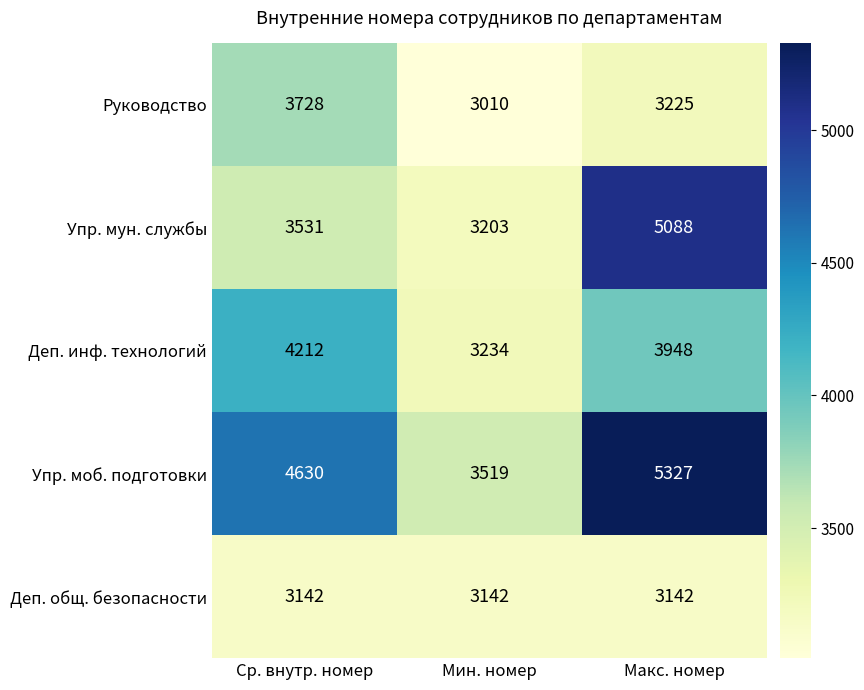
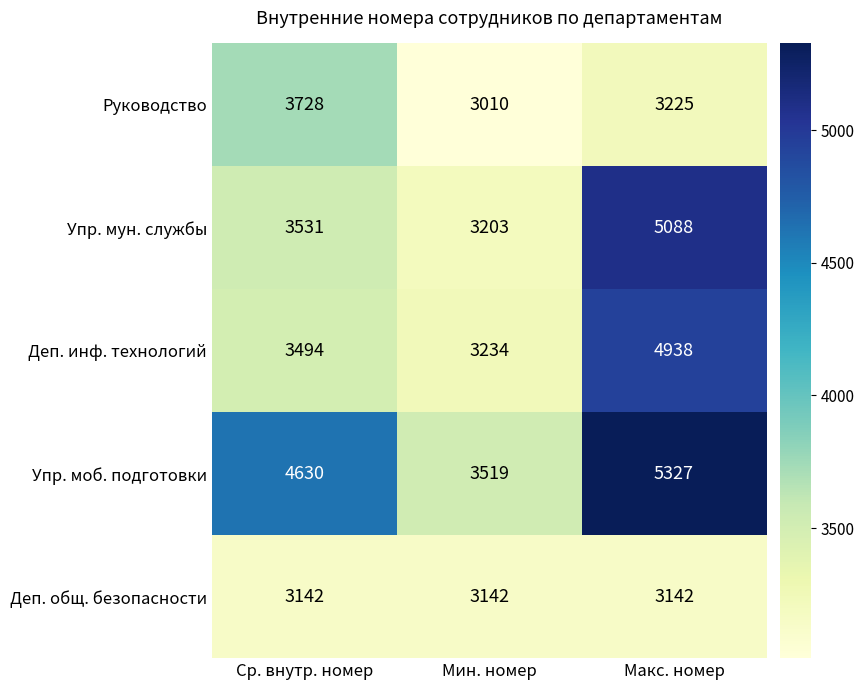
  {
    "Руководство": {
      "Ср. внутр. номер": 3728,
      "Мин. номер": 3010,
      "Макс. номер": 3225
    },
    "Упр. мун. службы": {
      "Ср. внутр. номер": 3531,
      "Мин. номер": 3203,
      "Макс. номер": 5088
    },
    "Деп. инф. технологий": {
-     "Ср. внутр. номер": 4212,
+     "Ср. внутр. номер": 3494,
      "Мин. номер": 3234,
-     "Макс. номер": 3948
+     "Макс. номер": 4938
    },
    "Упр. моб. подготовки": {
      "Ср. внутр. номер": 4630,
      "Мин. номер": 3519,
      "Макс. номер": 5327
    },
    "Деп. общ. безопасности": {
      "Ср. внутр. номер": 3142,
      "Мин. номер": 3142,
      "Макс. номер": 3142
    }
  }
